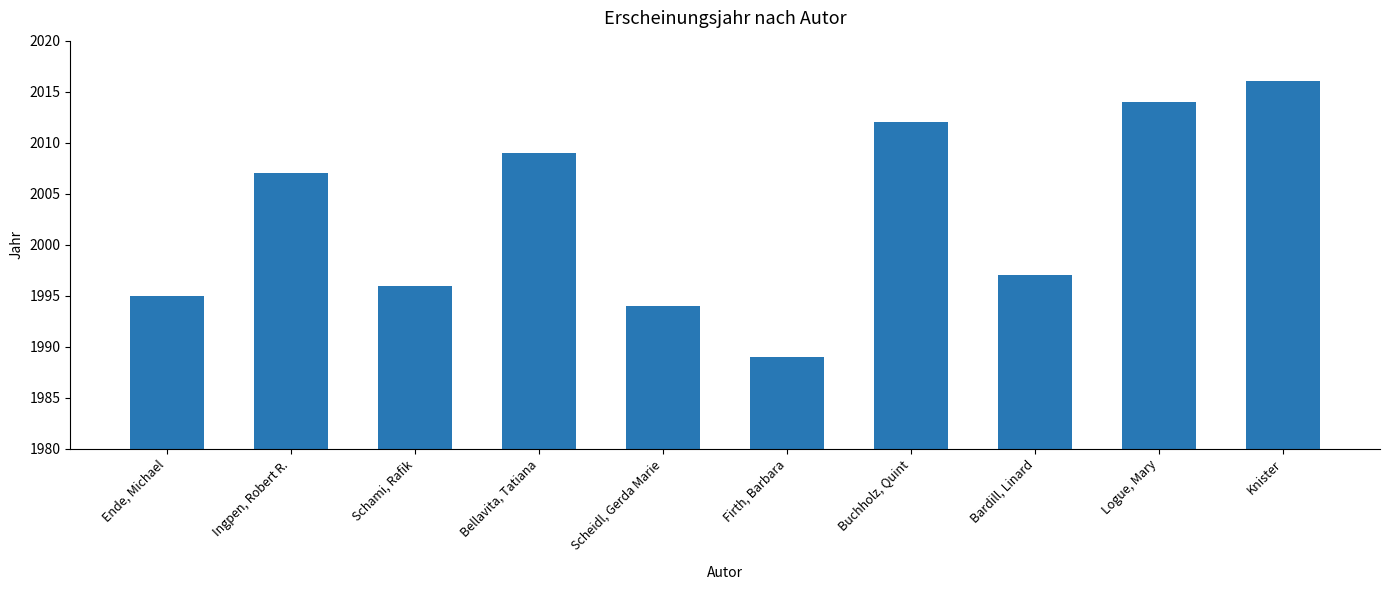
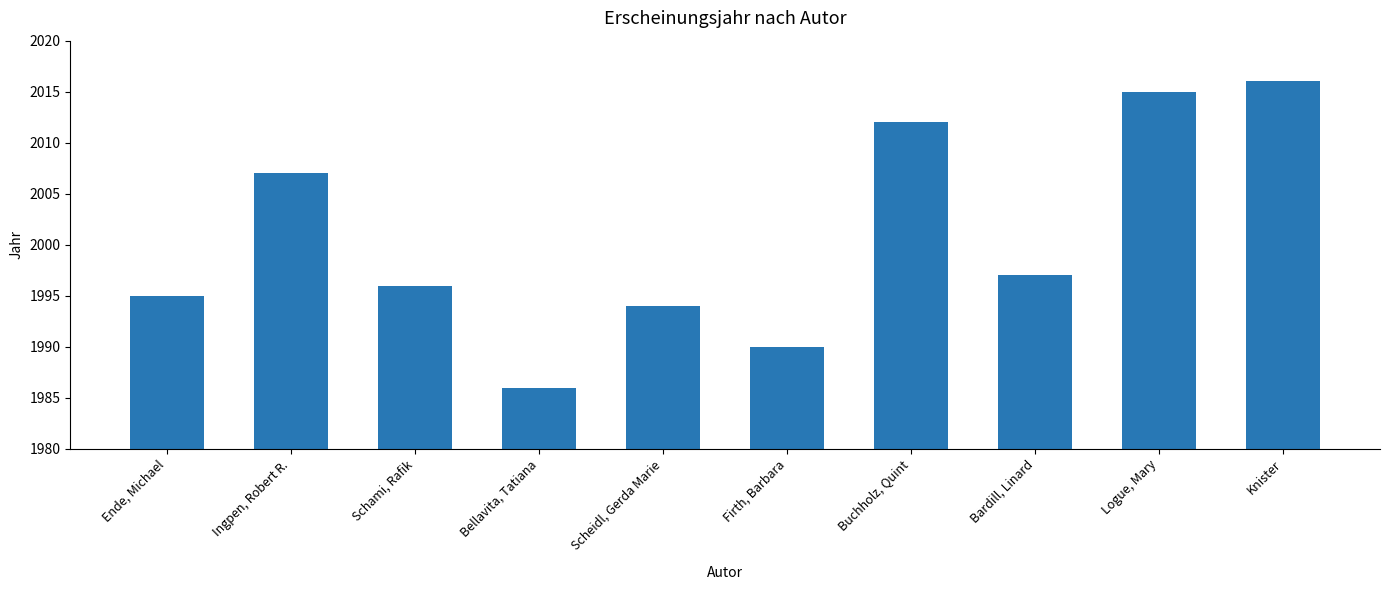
  {
    "Ende, Michael": 1995,
    "Ingpen, Robert R.": 2007,
    "Schami, Rafik": 1996,
-   "Bellavita, Tatiana": 2009,
+   "Bellavita, Tatiana": 1986,
    "Scheidl, Gerda Marie": 1994,
-   "Firth, Barbara": 1989,
+   "Firth, Barbara": 1990,
    "Buchholz, Quint": 2012,
    "Bardill, Linard": 1997,
-   "Logue, Mary": 2014,
+   "Logue, Mary": 2015,
    "Knister": 2016
  }
